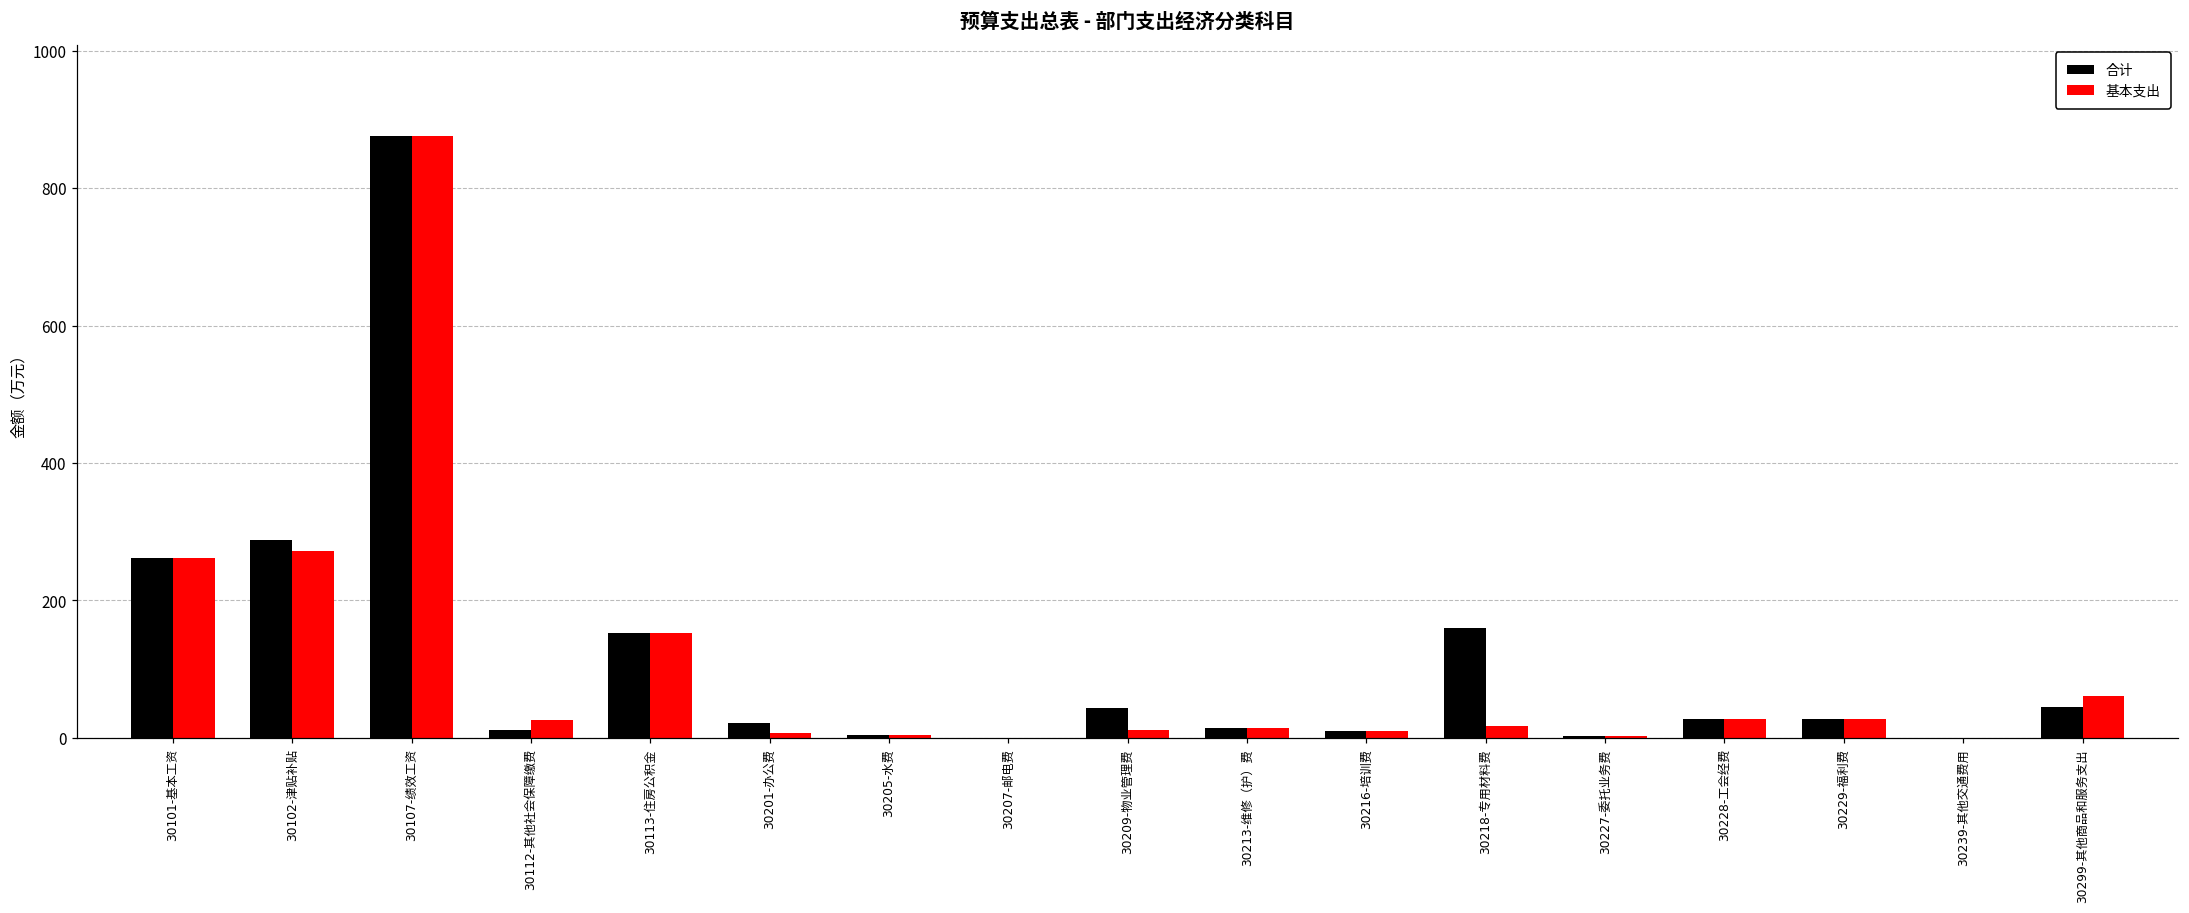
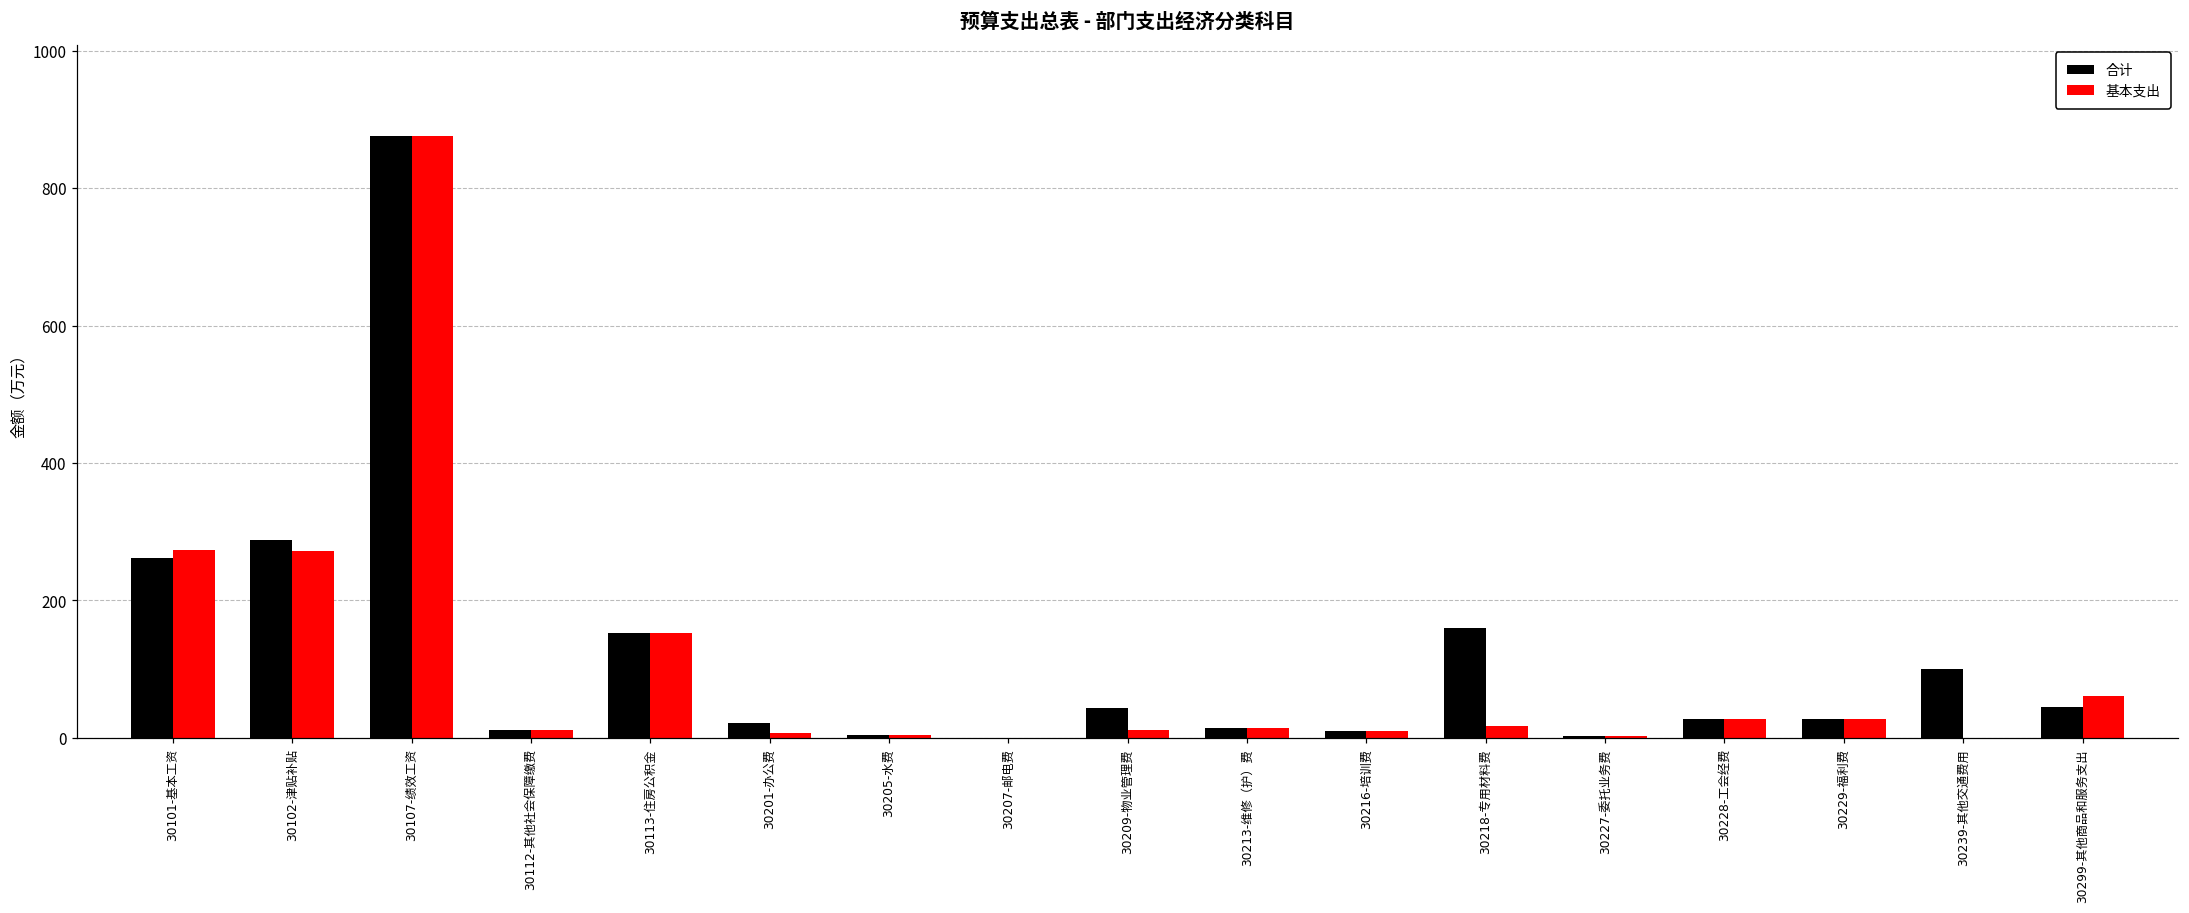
  {
    "合计": {
      "30101-基本工资": 260,
      "30102-津贴补贴": 290,
      "30107-绩效工资": 880,
      "30112-其他社会保障缴费": 10,
      "30113-住房公积金": 150,
      "30201-办公费": 20,
      "30209-物业管理费": 40,
      "30213-维修（护）费": 20,
      "30216-培训费": 10,
      "30218-专用材料费": 160,
      "30228-工会经费": 30,
      "30229-福利费": 30,
-     "30239-其他交通费用": 0,
+     "30239-其他交通费用": 100,
      "30299-其他商品和服务支出": 50
    },
    "基本支出": {
-     "30101-基本工资": 260,
+     "30101-基本工资": 270,
      "30102-津贴补贴": 270,
      "30107-绩效工资": 880,
-     "30112-其他社会保障缴费": 30,
+     "30112-其他社会保障缴费": 10,
      "30113-住房公积金": 150,
      "30201-办公费": 10,
      "30209-物业管理费": 10,
      "30213-维修（护）费": 20,
      "30216-培训费": 10,
      "30218-专用材料费": 20,
      "30228-工会经费": 30,
      "30229-福利费": 30,
      "30299-其他商品和服务支出": 60
    }
  }
